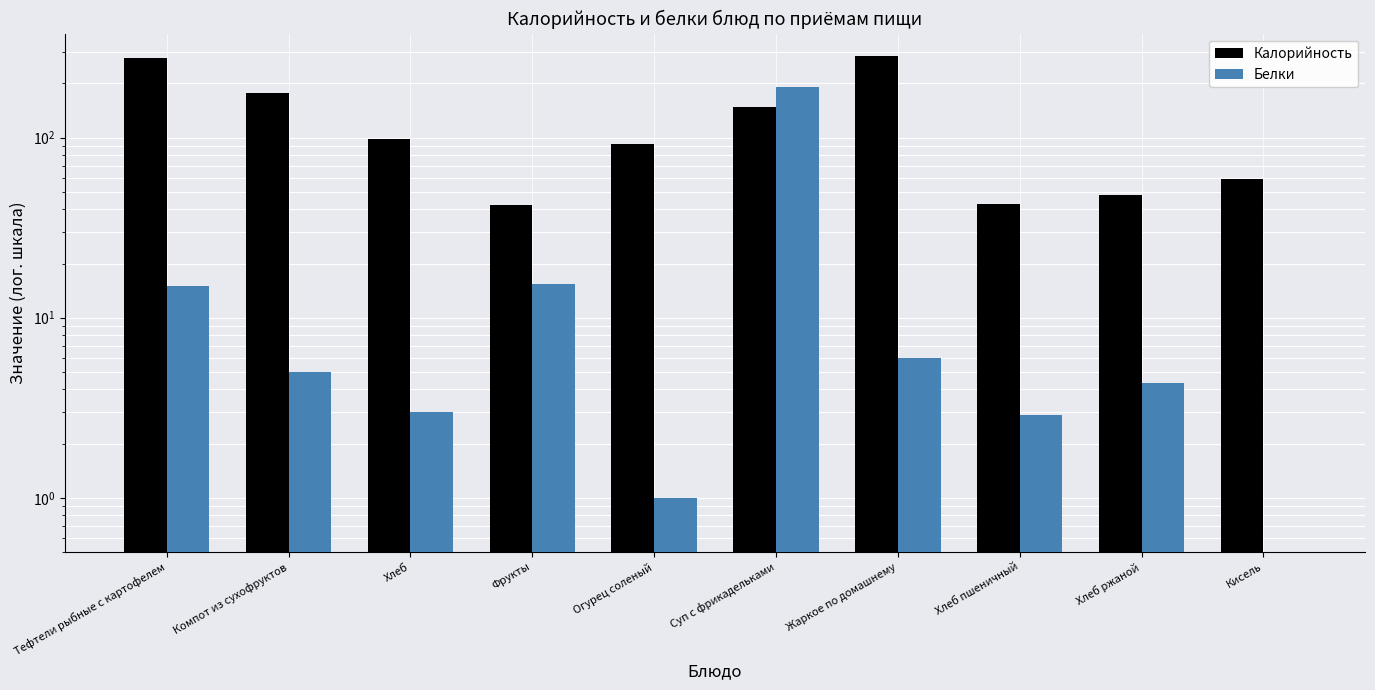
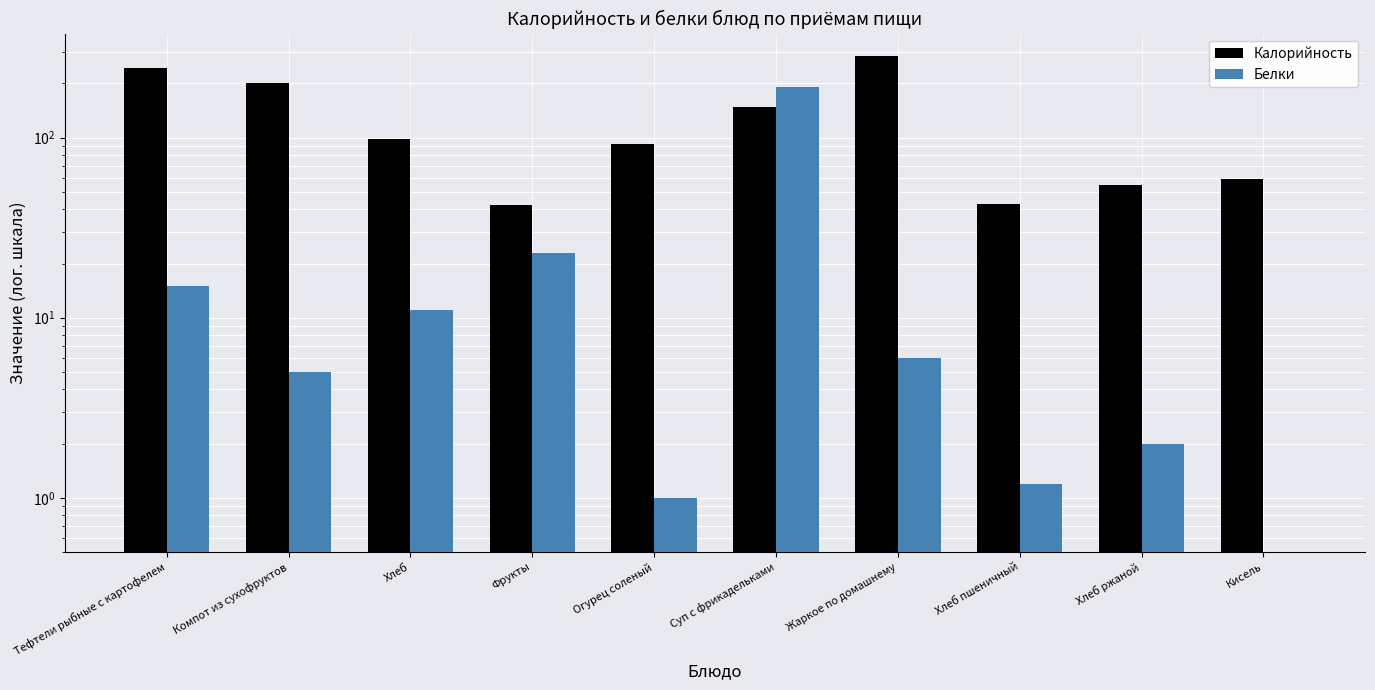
  {
    "Калорийность": {
-     "Тефтели рыбные с картофелем": 280,
-     "Компот из сухофруктов": 180,
+     "Тефтели рыбные с картофелем": 240,
+     "Компот из сухофруктов": 200,
      "Хлеб": 100,
      "Фрукты": 42,
      "Огурец соленый": 90,
      "Суп с фрикадельками": 150,
      "Жаркое по домашнему": 290,
      "Хлеб пшеничный": 43,
-     "Хлеб ржаной": 48,
+     "Хлеб ржаной": 54,
      "Кисель": 59
    },
    "Белки": {
      "Тефтели рыбные с картофелем": 15,
      "Компот из сухофруктов": 5.0,
-     "Хлеб": 3,
-     "Фрукты": 15,
+     "Хлеб": 11,
+     "Фрукты": 23,
      "Огурец соленый": 1.0,
      "Суп с фрикадельками": 190,
      "Жаркое по домашнему": 6.0,
-     "Хлеб пшеничный": 2.9,
-     "Хлеб ржаной": 4.3
+     "Хлеб пшеничный": 1.2,
+     "Хлеб ржаной": 2.0
    }
  }
